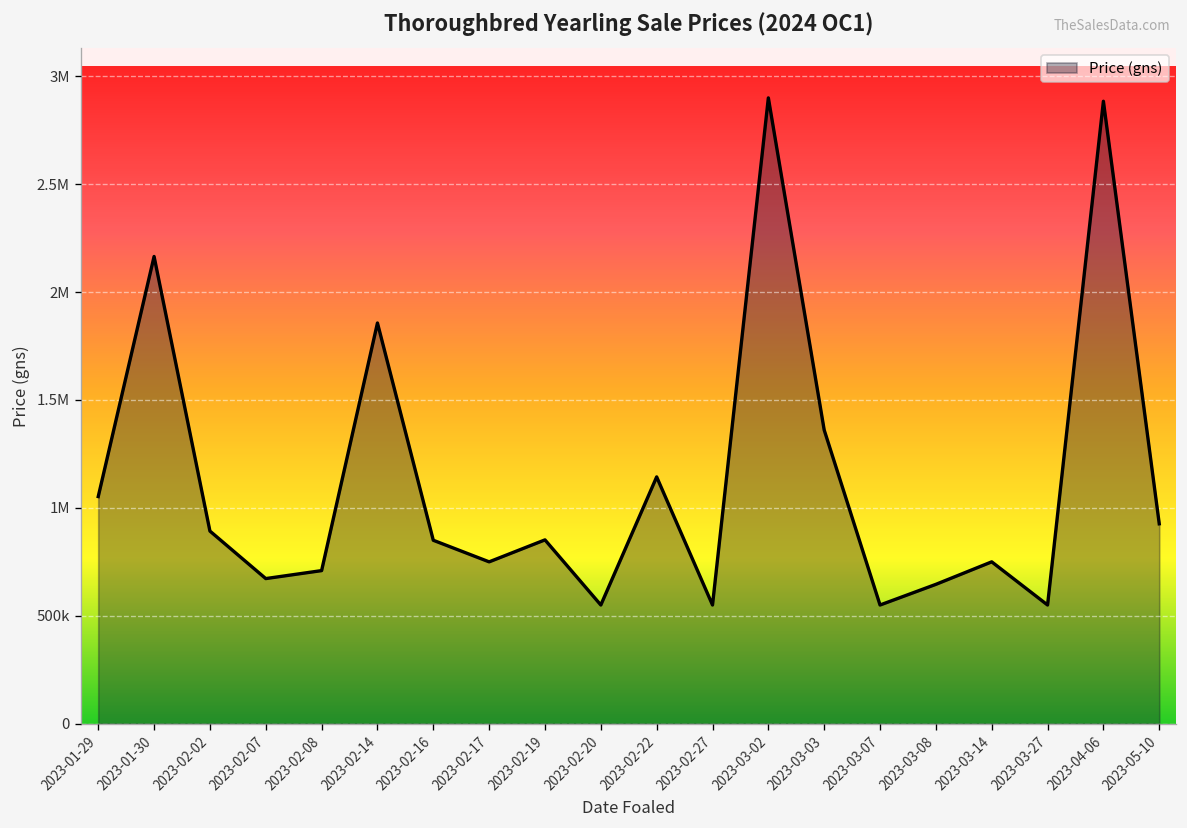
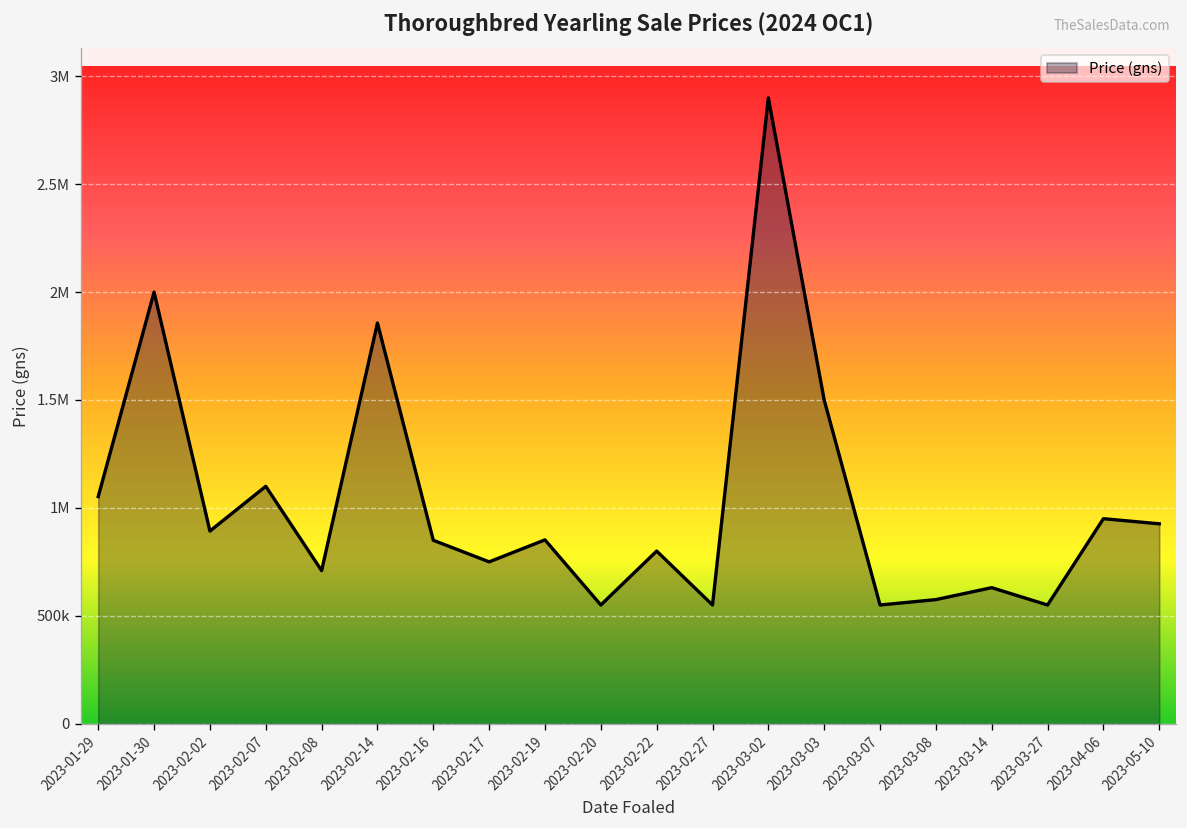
  {
    "2023-01-29": 1050000,
-   "2023-01-30": 2170000,
+   "2023-01-30": 2000000,
    "2023-02-02": 890000,
-   "2023-02-07": 670000,
+   "2023-02-07": 1100000,
    "2023-02-08": 710000,
    "2023-02-14": 1860000,
    "2023-02-16": 850000,
    "2023-02-17": 750000,
    "2023-02-19": 850000,
    "2023-02-20": 550000,
-   "2023-02-22": 1140000,
+   "2023-02-22": 800000,
    "2023-02-27": 550000,
    "2023-03-02": 2900000,
-   "2023-03-03": 1360000,
+   "2023-03-03": 1500000,
    "2023-03-07": 550000,
-   "2023-03-08": 650000,
-   "2023-03-14": 750000,
+   "2023-03-08": 580000,
+   "2023-03-14": 630000,
    "2023-03-27": 550000,
-   "2023-04-06": 2880000,
+   "2023-04-06": 950000,
    "2023-05-10": 930000
  }
